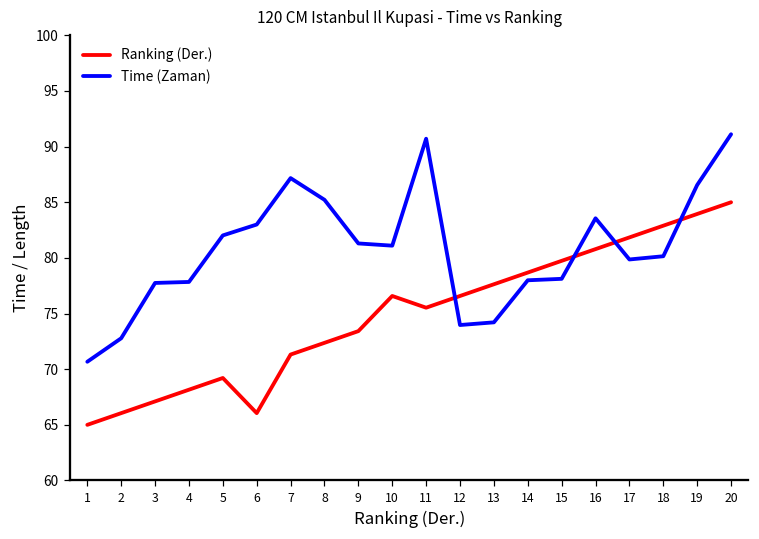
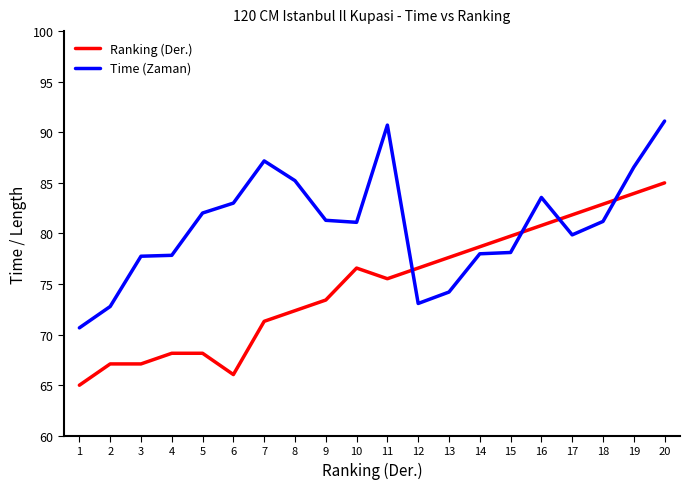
  {
    "Ranking (Der.)": {
      "1": 65.0,
-     "2": 66.1,
+     "2": 67.1,
      "3": 67.1,
      "4": 68.2,
-     "5": 69.2,
+     "5": 68.2,
      "6": 66.1,
      "7": 71.3,
      "8": 72.4,
      "9": 73.4,
      "10": 76.6,
      "11": 75.5,
      "12": 76.6,
      "13": 77.6,
      "14": 78.7,
      "15": 79.7,
      "16": 80.8,
      "17": 81.8,
      "18": 82.9,
      "19": 83.9,
      "20": 85.0
    },
    "Time (Zaman)": {
      "1": 70.7,
      "2": 72.8,
      "3": 77.8,
      "4": 77.8,
      "5": 82.0,
      "6": 83.0,
      "7": 87.2,
      "8": 85.2,
      "9": 81.3,
      "10": 81.1,
      "11": 90.7,
-     "12": 74.0,
+     "12": 73.1,
      "13": 74.2,
      "14": 78.0,
      "15": 78.1,
      "16": 83.6,
      "17": 79.9,
-     "18": 80.2,
+     "18": 81.2,
      "19": 86.6,
      "20": 91.1
    }
  }
